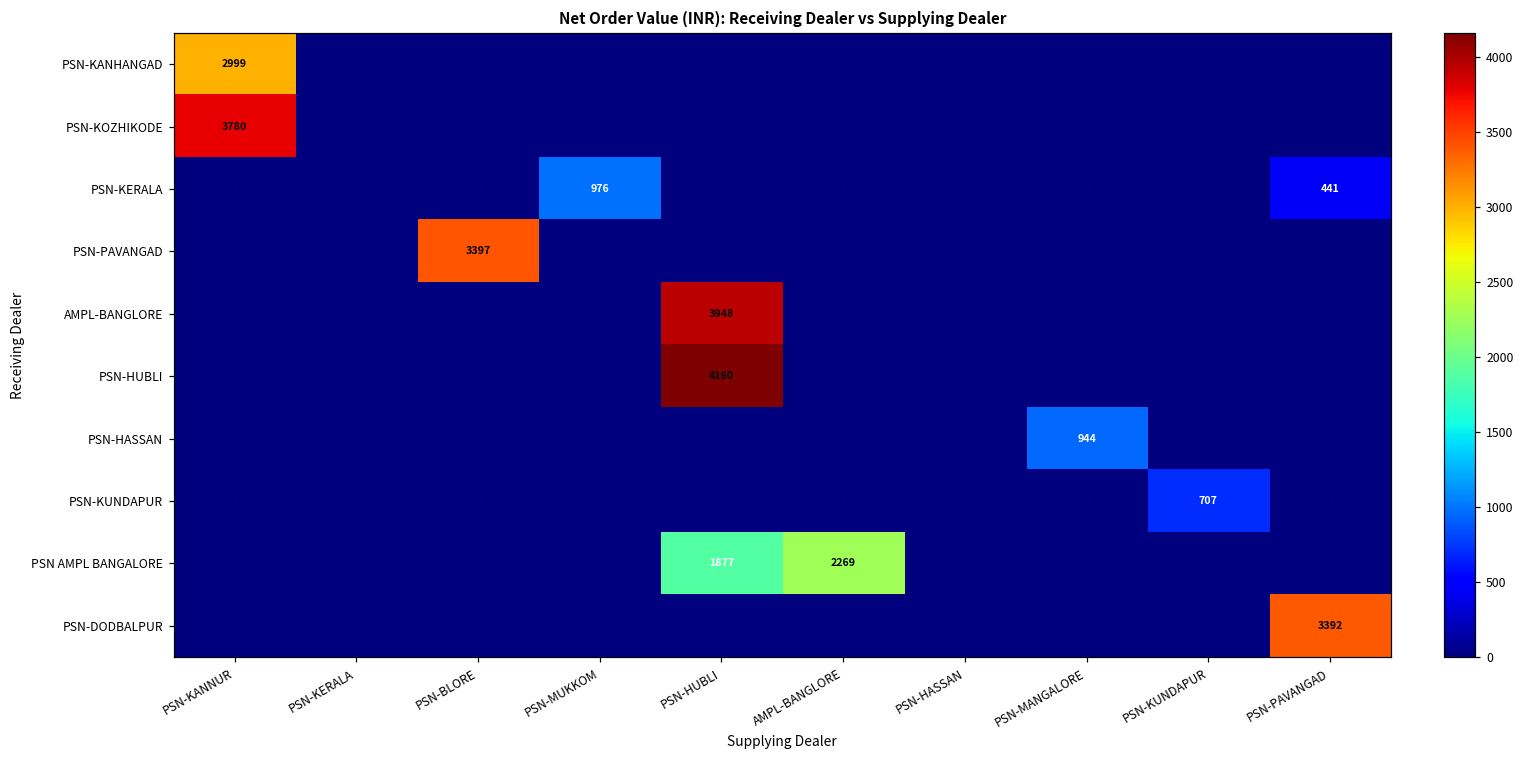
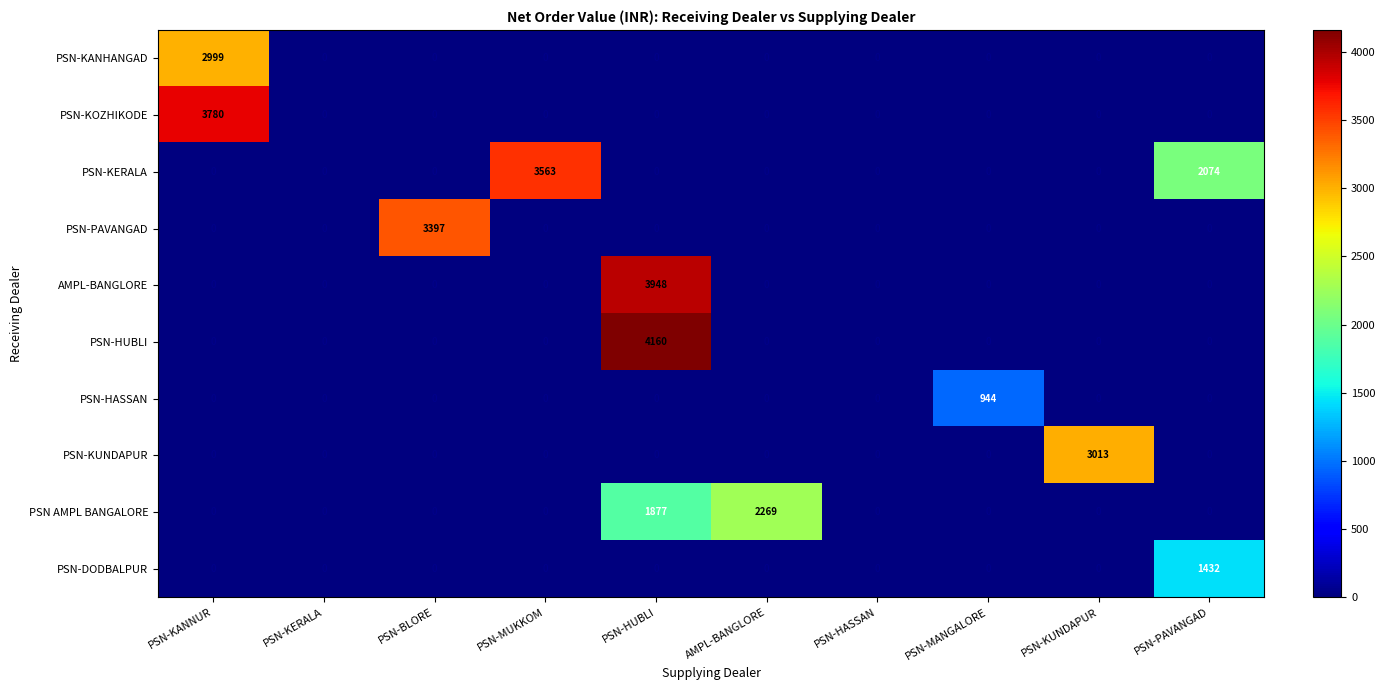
  {
    "PSN-KANHANGAD": {
      "PSN-KANNUR": 2999
    },
    "PSN-KOZHIKODE": {
      "PSN-KANNUR": 3780
    },
    "PSN-KERALA": {
-     "PSN-MUKKOM": 976,
-     "PSN-PAVANGAD": 441
+     "PSN-MUKKOM": 3563,
+     "PSN-PAVANGAD": 2074
    },
    "PSN-PAVANGAD": {
      "PSN-BLORE": 3397
    },
    "AMPL-BANGLORE": {
      "PSN-HUBLI": 3948
    },
    "PSN-HUBLI": {
      "PSN-HUBLI": 4160
    },
    "PSN-HASSAN": {
      "PSN-MANGALORE": 944
    },
    "PSN-KUNDAPUR": {
-     "PSN-KUNDAPUR": 707
+     "PSN-KUNDAPUR": 3013
    },
    "PSN AMPL BANGALORE": {
      "PSN-HUBLI": 1877,
      "AMPL-BANGLORE": 2269
    },
    "PSN-DODBALPUR": {
-     "PSN-PAVANGAD": 3392
+     "PSN-PAVANGAD": 1432
    }
  }
